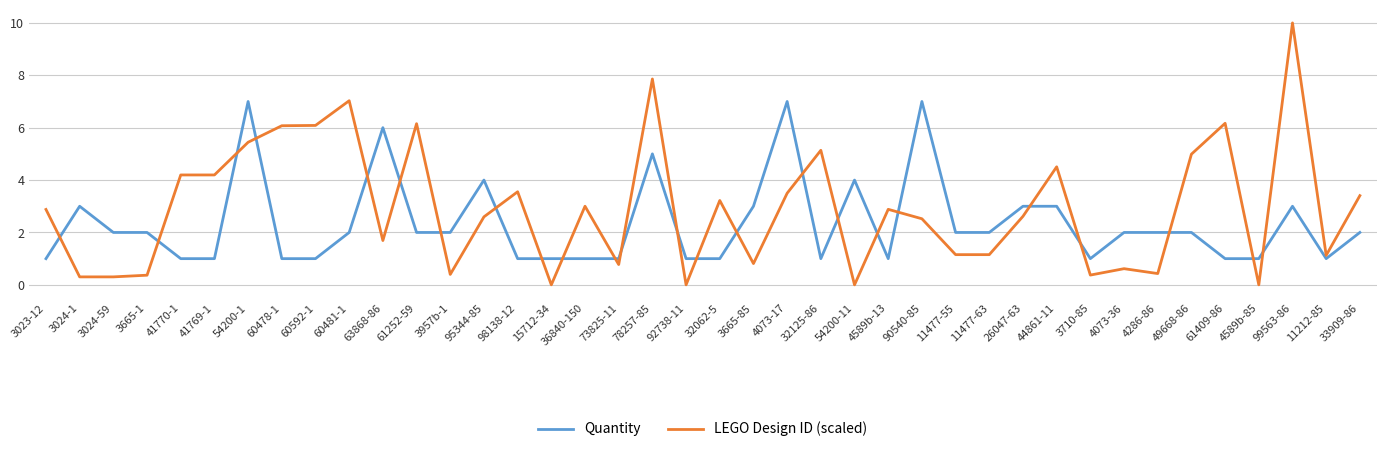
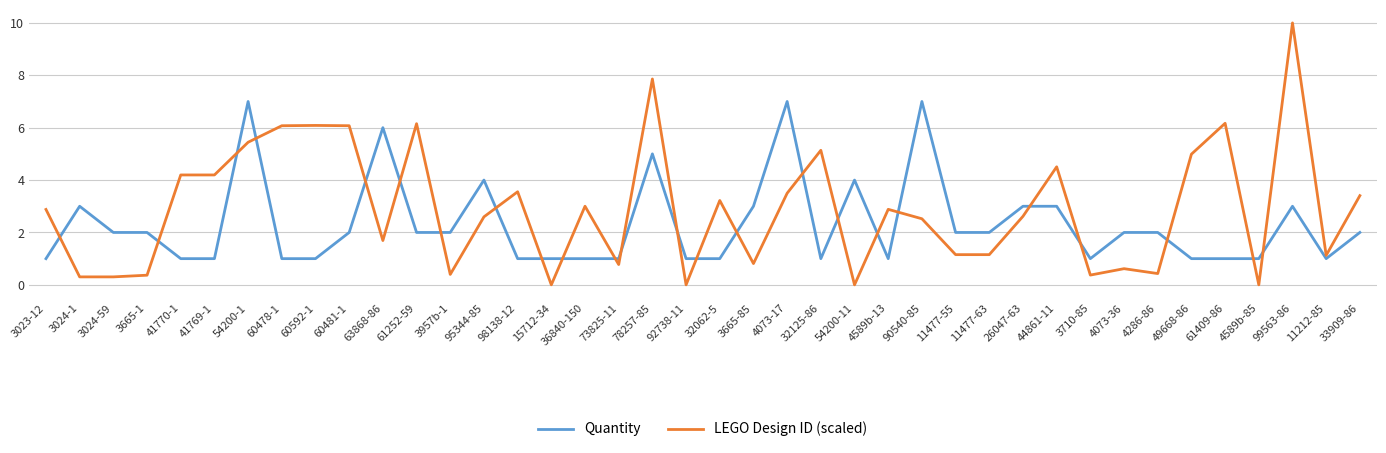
  {
    "Quantity": {
      "3023-12": 1,
      "3024-1": 3,
      "3024-59": 2,
      "3665-1": 2,
      "41770-1": 1,
      "41769-1": 1,
      "54200-1": 7,
      "60478-1": 1,
      "60592-1": 1,
      "60481-1": 2,
      "63868-86": 6,
      "61252-59": 2,
      "3957b-1": 2,
      "95344-85": 4,
      "98138-12": 1,
      "15712-34": 1,
      "36840-150": 1,
      "73825-11": 1,
      "78257-85": 5,
      "92738-11": 1,
      "32062-5": 1,
      "3665-85": 3,
      "4073-17": 7,
      "32125-86": 1,
      "54200-11": 4,
      "4589b-13": 1,
      "90540-85": 7,
      "11477-55": 2,
      "11477-63": 2,
      "26047-63": 3,
      "44861-11": 3,
      "3710-85": 1,
      "4073-36": 2,
      "4286-86": 2,
-     "49668-86": 2,
+     "49668-86": 1,
      "61409-86": 1,
      "4589b-85": 1,
      "99563-86": 3,
      "11212-85": 1,
      "33909-86": 2
    },
    "LEGO Design ID (scaled)": {
      "3023-12": 2.9,
      "3024-1": 0.3,
      "3024-59": 0.3,
      "3665-1": 0.4,
      "41770-1": 4.2,
      "41769-1": 4.2,
      "54200-1": 5.4,
      "60478-1": 6.1,
      "60592-1": 6.1,
-     "60481-1": 7.0,
+     "60481-1": 6.1,
      "63868-86": 1.7,
      "61252-59": 6.2,
      "3957b-1": 0.4,
      "95344-85": 2.6,
      "98138-12": 3.6,
      "15712-34": 0.0,
      "36840-150": 3.0,
      "73825-11": 0.8,
      "78257-85": 7.9,
      "92738-11": 0.0,
      "32062-5": 3.2,
      "3665-85": 0.8,
      "4073-17": 3.5,
      "32125-86": 5.1,
      "54200-11": 0.0,
      "4589b-13": 2.9,
      "90540-85": 2.5,
      "11477-55": 1.2,
      "11477-63": 1.2,
      "26047-63": 2.6,
      "44861-11": 4.5,
      "3710-85": 0.4,
      "4073-36": 0.6,
      "4286-86": 0.4,
      "49668-86": 5.0,
      "61409-86": 6.2,
      "4589b-85": 0.0,
      "99563-86": 10.0,
      "11212-85": 1.1,
      "33909-86": 3.4
    }
  }
